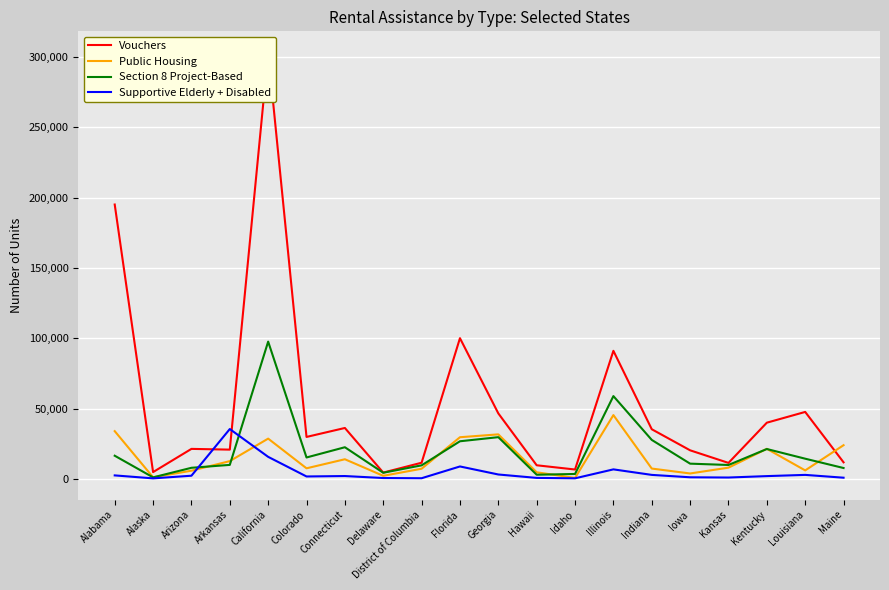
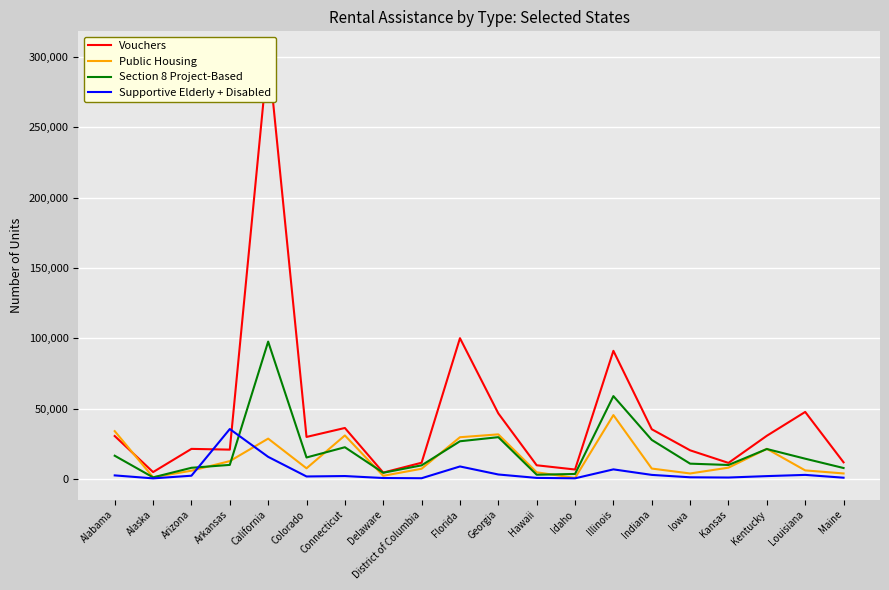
  {
    "Vouchers": {
-     "Alabama": "195,000",
+     "Alabama": "31,000",
      "Alaska": "5,000",
      "Arizona": "21,000",
      "Arkansas": "21,000",
      "Colorado": "30,000",
      "Connecticut": "36,000",
      "District of Columbia": "12,000",
      "Florida": "100,000",
      "Georgia": "47,000",
      "Hawaii": "10,000",
      "Idaho": "7,000",
      "Illinois": "91,000",
      "Indiana": "35,000",
      "Iowa": "20,000",
-     "Kentucky": "40,000",
+     "Kentucky": "31,000",
      "Louisiana": "48,000",
      "Maine": "12,000"
    },
    "Public Housing": {
      "Alabama": "34,000",
      "Arizona": "6,000",
      "Arkansas": "13,000",
      "California": "29,000",
      "Colorado": "8,000",
-     "Connecticut": "14,000",
+     "Connecticut": "31,000",
      "District of Columbia": "7,000",
      "Florida": "30,000",
      "Georgia": "32,000",
      "Illinois": "45,000",
      "Indiana": "7,000",
      "Iowa": "4,000",
      "Kansas": "8,000",
      "Louisiana": "6,000",
-     "Maine": "24,000"
+     "Maine": "4,000"
    },
    "Section 8 Project-Based": {
      "Alabama": "17,000",
      "Arizona": "8,000",
      "Arkansas": "10,000",
      "California": "98,000",
      "Colorado": "15,000",
      "Connecticut": "23,000",
      "District of Columbia": "10,000",
      "Florida": "27,000",
      "Georgia": "30,000",
      "Idaho": "4,000",
      "Illinois": "59,000",
      "Indiana": "28,000",
      "Iowa": "11,000",
      "Louisiana": "14,000",
      "Maine": "8,000"
    },
    "Supportive Elderly + Disabled": {
      "Alabama": "3,000",
      "Arizona": "2,000",
      "Arkansas": "36,000",
      "California": "16,000",
      "Colorado": "2,000",
      "Connecticut": "2,000",
      "District of Columbia": "1,000",
      "Florida": "9,000",
      "Georgia": "3,000",
      "Hawaii": "1,000",
      "Illinois": "7,000",
      "Indiana": "3,000",
      "Iowa": "1,000",
      "Kansas": "1,000",
      "Kentucky": "2,000",
      "Louisiana": "3,000",
      "Maine": "1,000"
    }
  }
